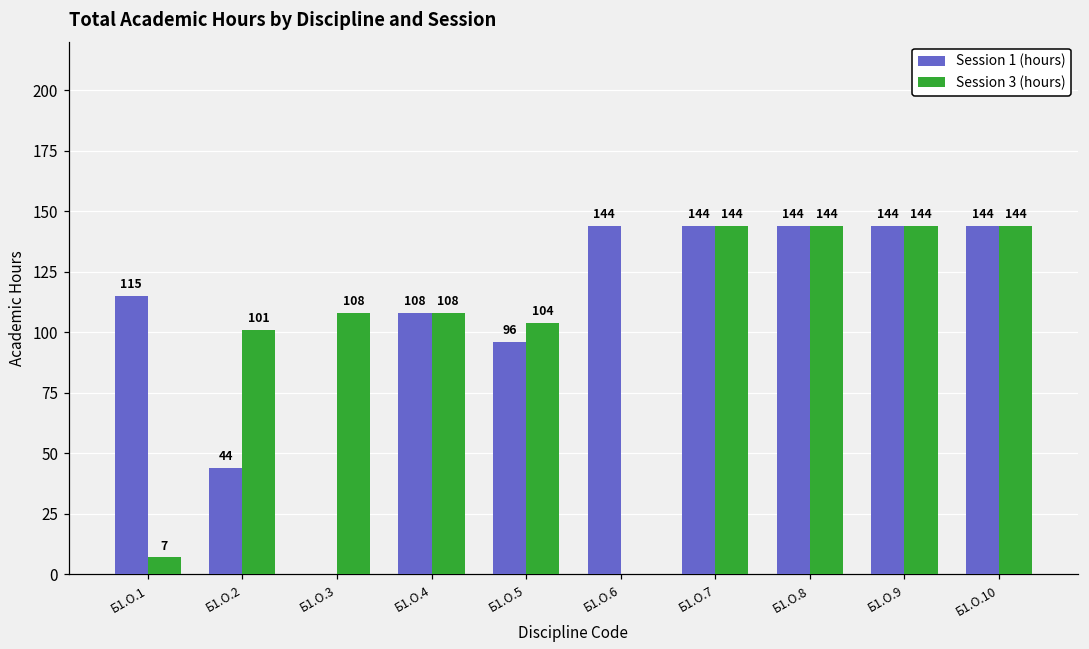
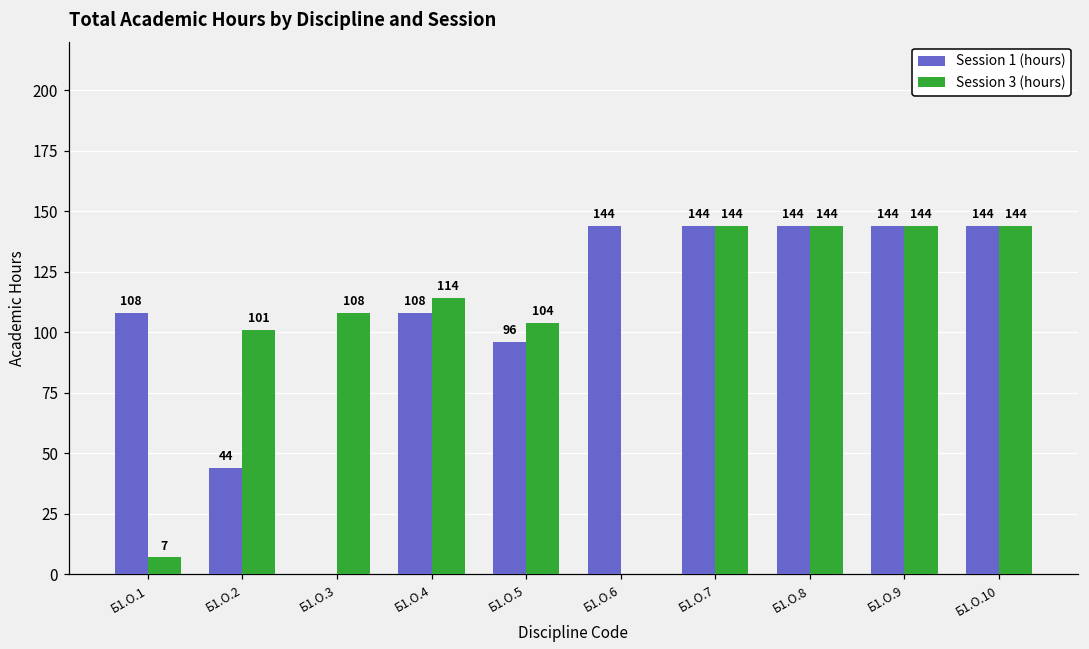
  {
    "Session 1 (hours)": {
-     "Б1.О.1": 115,
+     "Б1.О.1": 108,
      "Б1.О.2": 44,
      "Б1.О.4": 108,
      "Б1.О.5": 96,
      "Б1.О.6": 144,
      "Б1.О.7": 144,
      "Б1.О.8": 144,
      "Б1.О.9": 144,
      "Б1.О.10": 144
    },
    "Session 3 (hours)": {
      "Б1.О.1": 7,
      "Б1.О.2": 101,
      "Б1.О.3": 108,
-     "Б1.О.4": 108,
+     "Б1.О.4": 114,
      "Б1.О.5": 104,
      "Б1.О.7": 144,
      "Б1.О.8": 144,
      "Б1.О.9": 144,
      "Б1.О.10": 144
    }
  }
